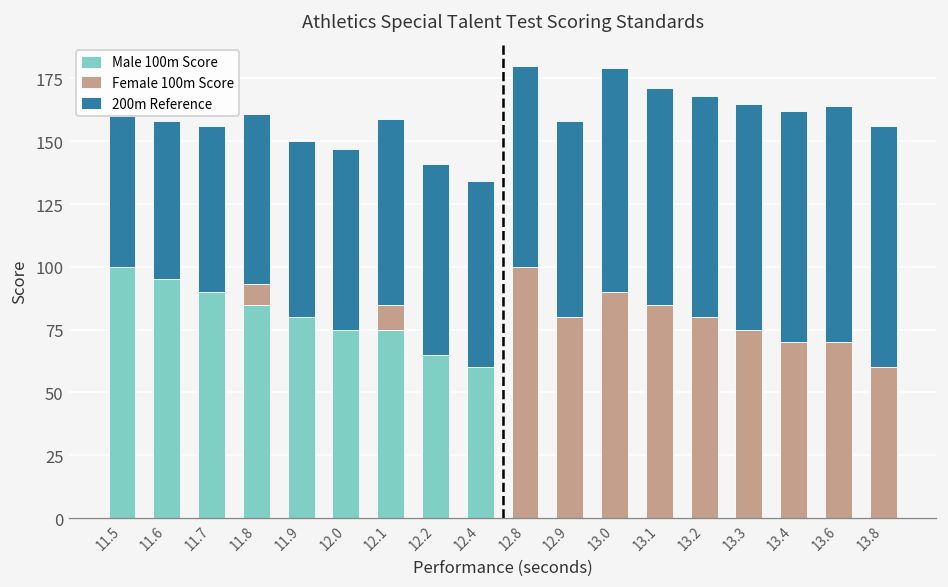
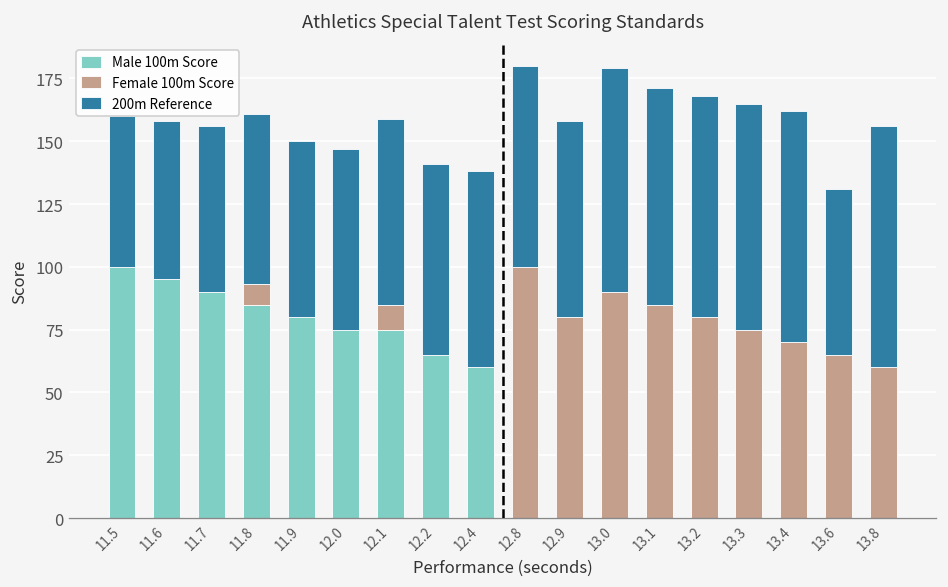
  {
    "Male 100m Score": {
      "11.5": 100,
      "11.6": 95,
      "11.7": 90,
      "11.8": 85,
      "11.9": 80,
      "12.0": 75,
      "12.1": 75,
      "12.2": 65,
      "12.4": 60,
      "12.8": 0,
      "12.9": 0,
      "13.0": 0,
      "13.1": 0,
      "13.2": 0,
      "13.3": 0,
      "13.4": 0,
      "13.6": 0,
      "13.8": 0
    },
    "Female 100m Score": {
      "11.5": 0,
      "11.6": 0,
      "11.7": 0,
      "11.8": 8,
      "11.9": 0,
      "12.0": 0,
      "12.1": 10,
      "12.2": 0,
      "12.4": 0,
      "12.8": 100,
      "12.9": 80,
      "13.0": 90,
      "13.1": 85,
      "13.2": 80,
      "13.3": 75,
      "13.4": 70,
-     "13.6": 70,
+     "13.6": 65,
      "13.8": 60
    },
    "200m Reference": {
      "11.5": 60,
      "11.6": 63,
      "11.7": 66,
      "11.8": 68,
      "11.9": 70,
      "12.0": 72,
      "12.1": 74,
      "12.2": 76,
-     "12.4": 74,
+     "12.4": 78,
      "12.8": 80,
      "12.9": 78,
      "13.0": 89,
      "13.1": 86,
      "13.2": 88,
      "13.3": 90,
      "13.4": 92,
-     "13.6": 94,
+     "13.6": 66,
      "13.8": 96
    }
  }
